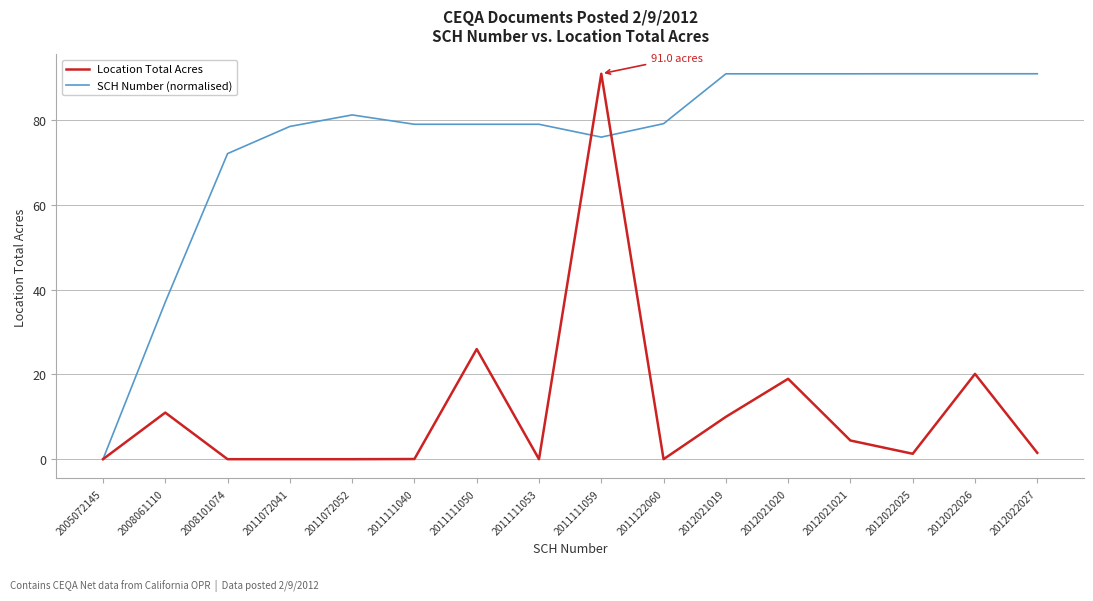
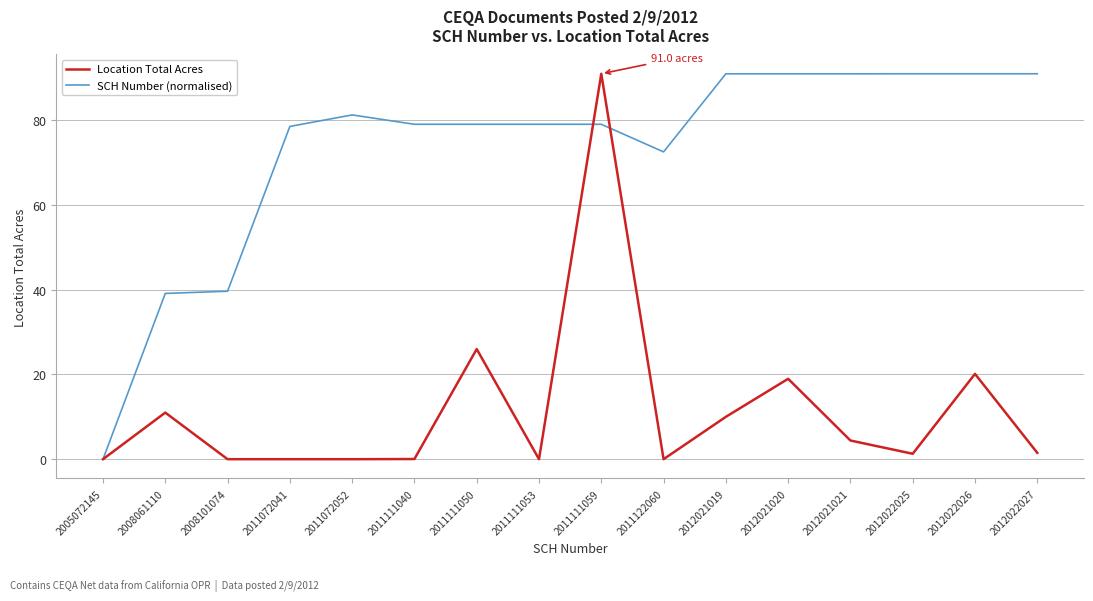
  {
    "Location Total Acres": {
      "2011111059": 91.0
    },
    "SCH Number (normalised)": {
-     "2008061110": 37,
-     "2008101074": 72,
+     "2008061110": 39,
+     "2008101074": 40,
      "2011072041": 79,
      "2011072052": 81,
      "2011111040": 79,
      "2011111050": 79,
      "2011111053": 79,
-     "2011111059": 76,
-     "2011122060": 79,
+     "2011111059": 79,
+     "2011122060": 73,
      "2012021019": 91,
      "2012021020": 91,
      "2012021021": 91,
      "2012022025": 91,
      "2012022026": 91,
      "2012022027": 91
    }
  }
